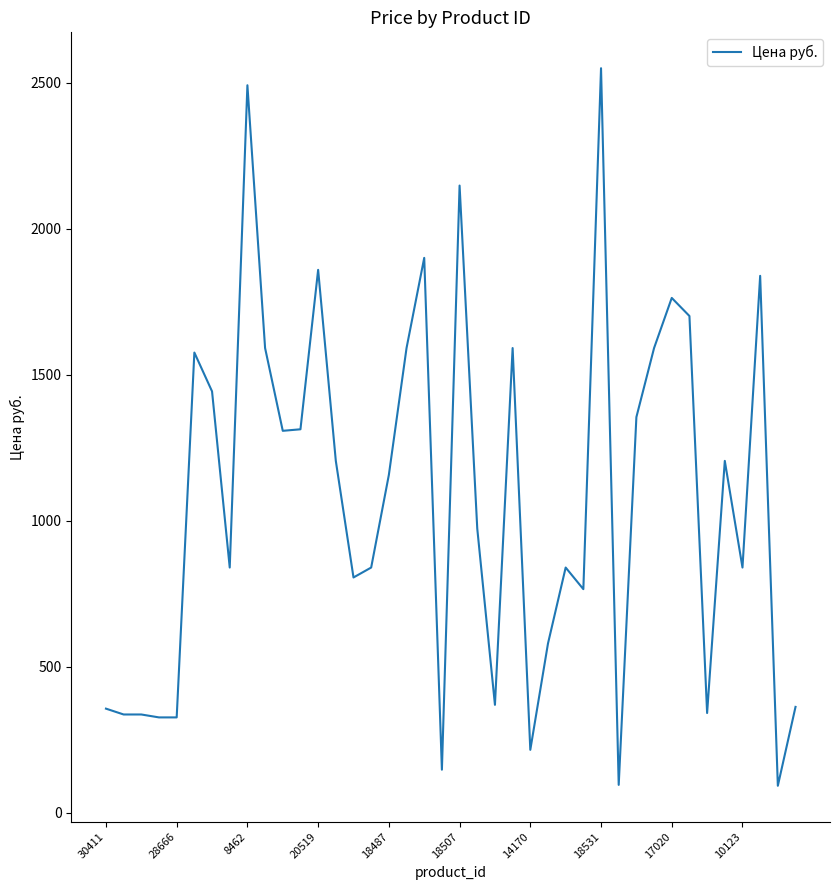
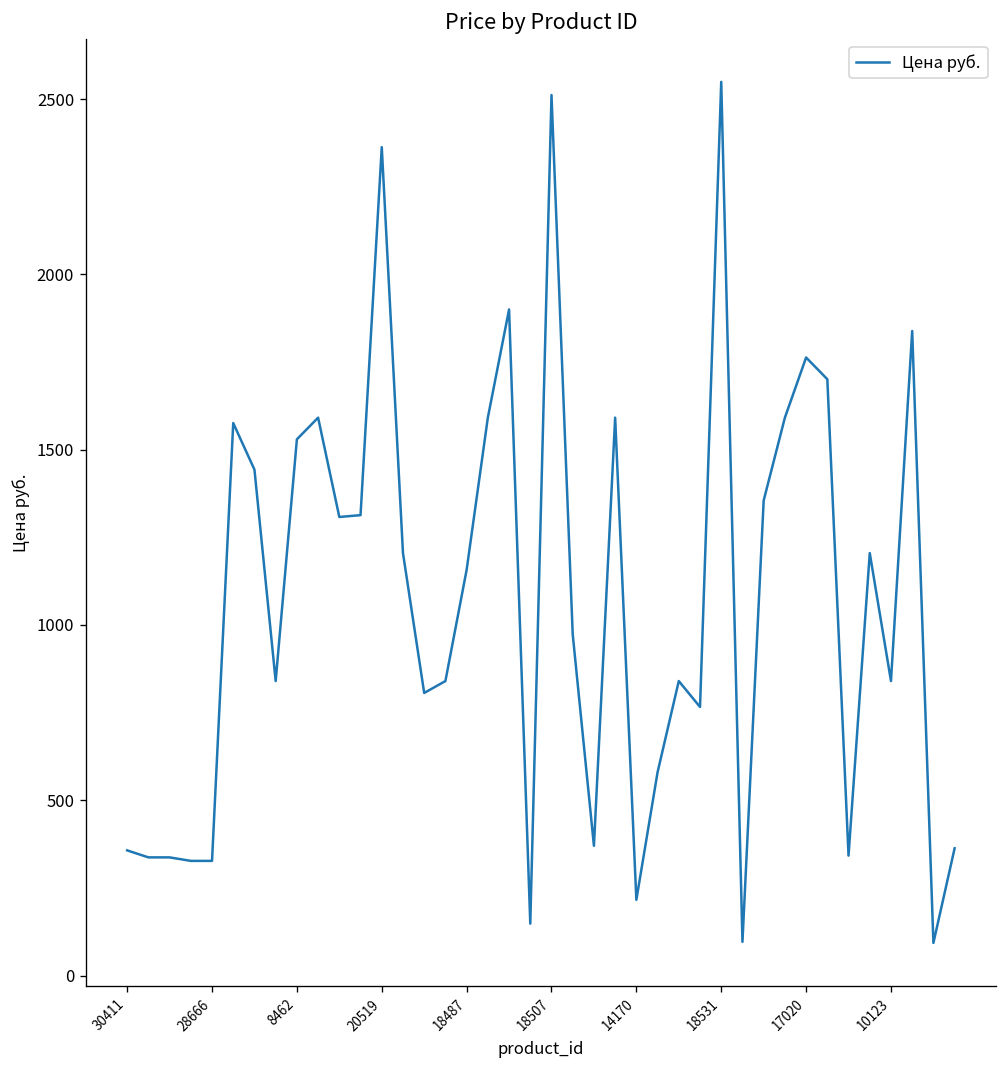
  {
    "30411": 360,
    "28666": 330,
-   "8462": 2490,
-   "20519": 1860,
+   "8462": 1530,
+   "20519": 2360,
    "18487": 1160,
-   "18507": 2150,
+   "18507": 2510,
    "14170": 220,
    "18531": 2550,
    "17020": 1760,
    "10123": 840
  }
